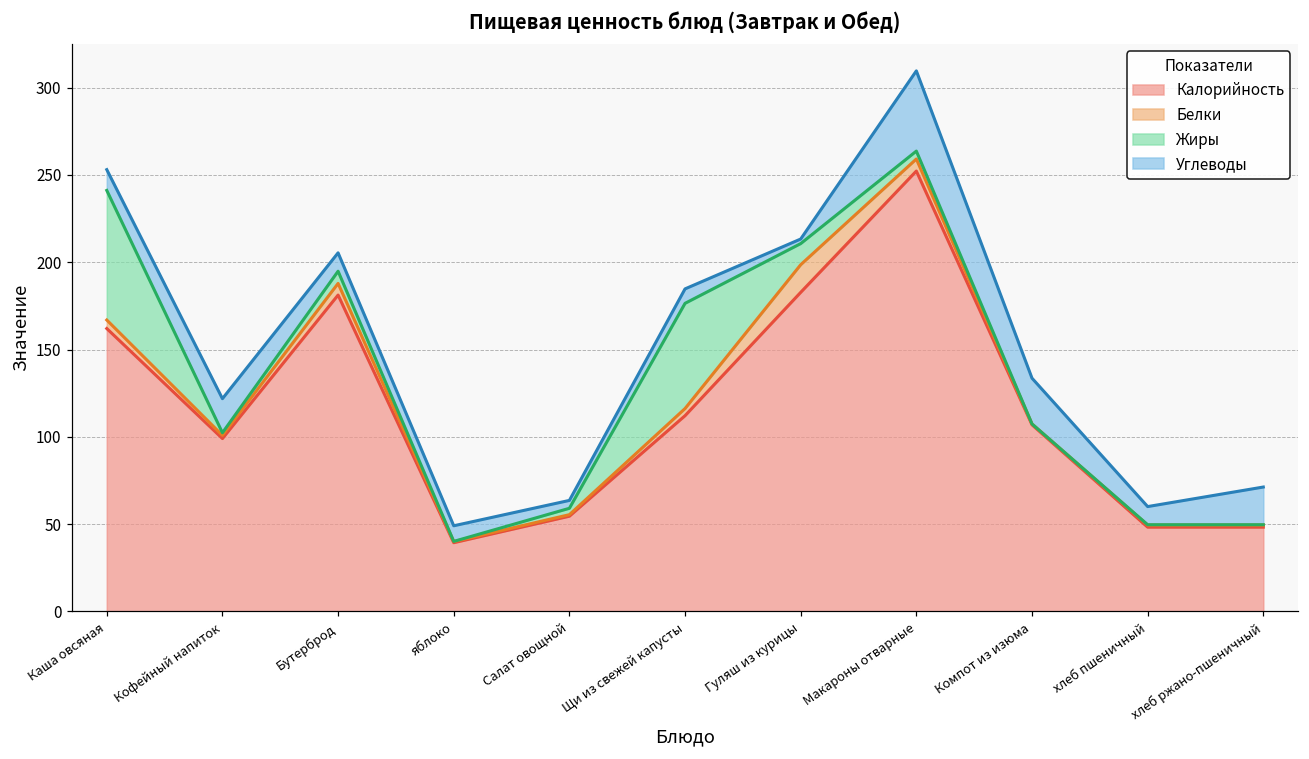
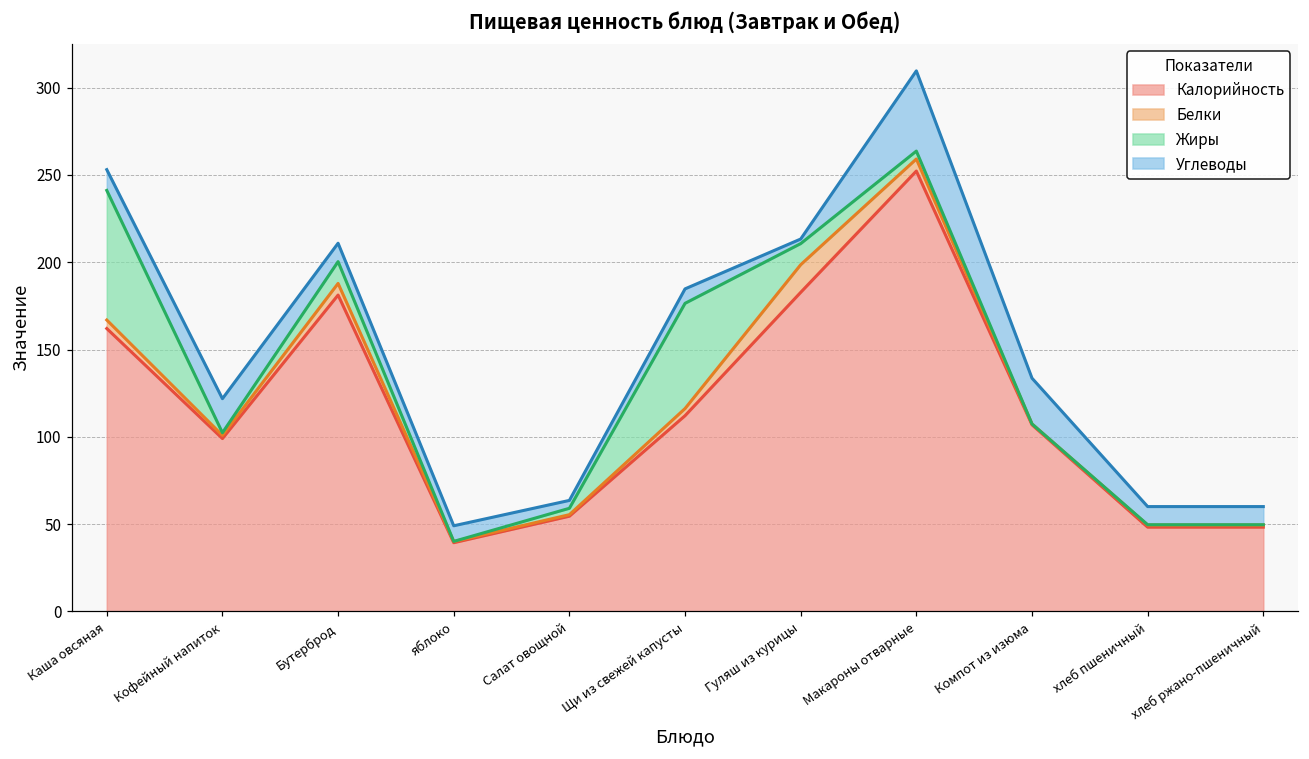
  {
    "Жиры": {
      "Каша овсяная": 74,
-     "Бутерброд": 7,
+     "Бутерброд": 12,
      "Салат овощной": 4,
      "Щи из свежей капусты": 60,
      "Гуляш из курицы": 12,
      "Макароны отварные": 5
    },
    "Углеводы": {
      "Каша овсяная": 12,
      "Кофейный напиток": 20,
      "Бутерброд": 11,
      "яблоко": 9,
      "Салат овощной": 5,
      "Щи из свежей капусты": 8,
      "Гуляш из курицы": 3,
      "Макароны отварные": 46,
      "Компот из изюма": 26,
      "хлеб пшеничный": 10,
-     "хлеб ржано-пшеничный": 22
+     "хлеб ржано-пшеничный": 10
    }
  }
